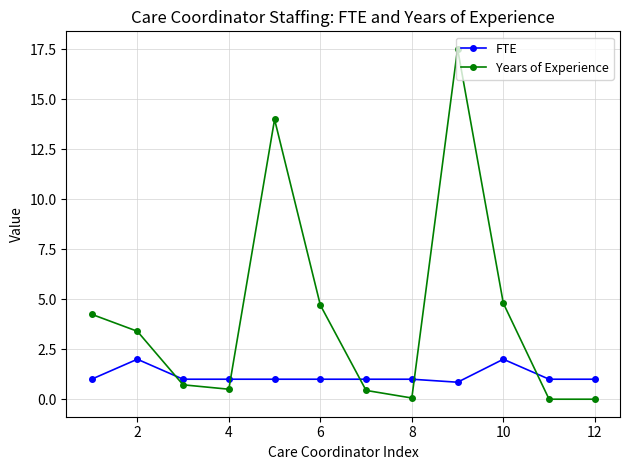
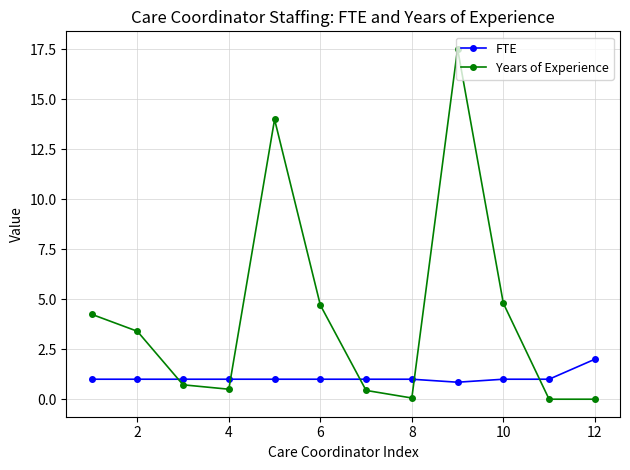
  {
    "FTE": {
-     "2": 2,
+     "2": 1,
      "4": 1,
      "6": 1,
      "8": 1,
-     "10": 2,
-     "12": 1
+     "10": 1,
+     "12": 2
    },
    "Years of Experience": {
      "2": 3.4,
      "4": 0.5,
      "6": 4.7,
      "8": 0,
      "10": 4.8,
      "12": 0
    }
  }
